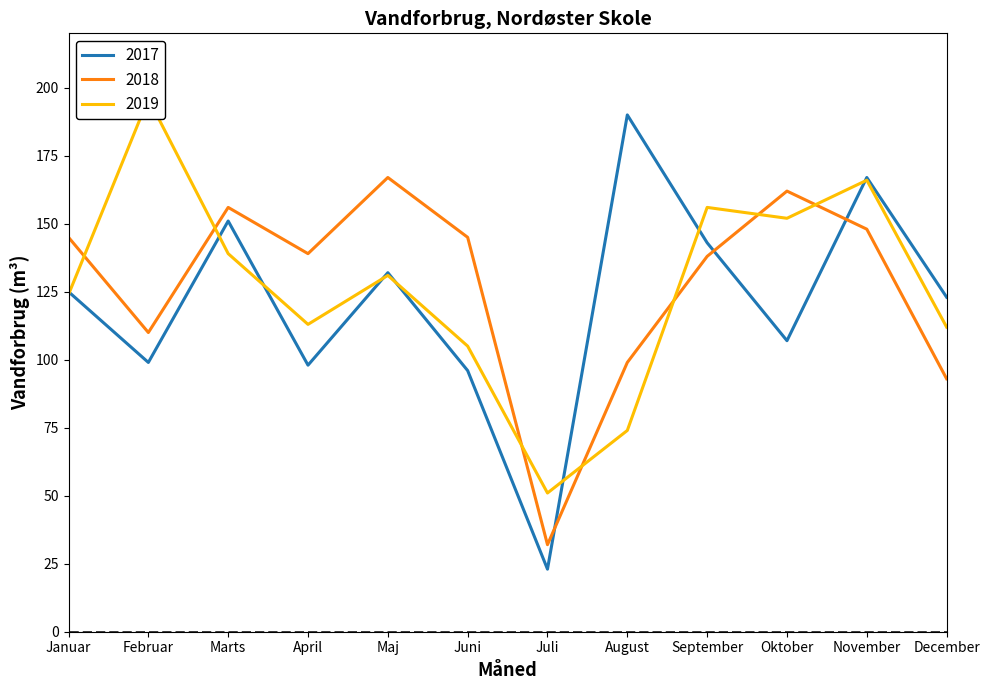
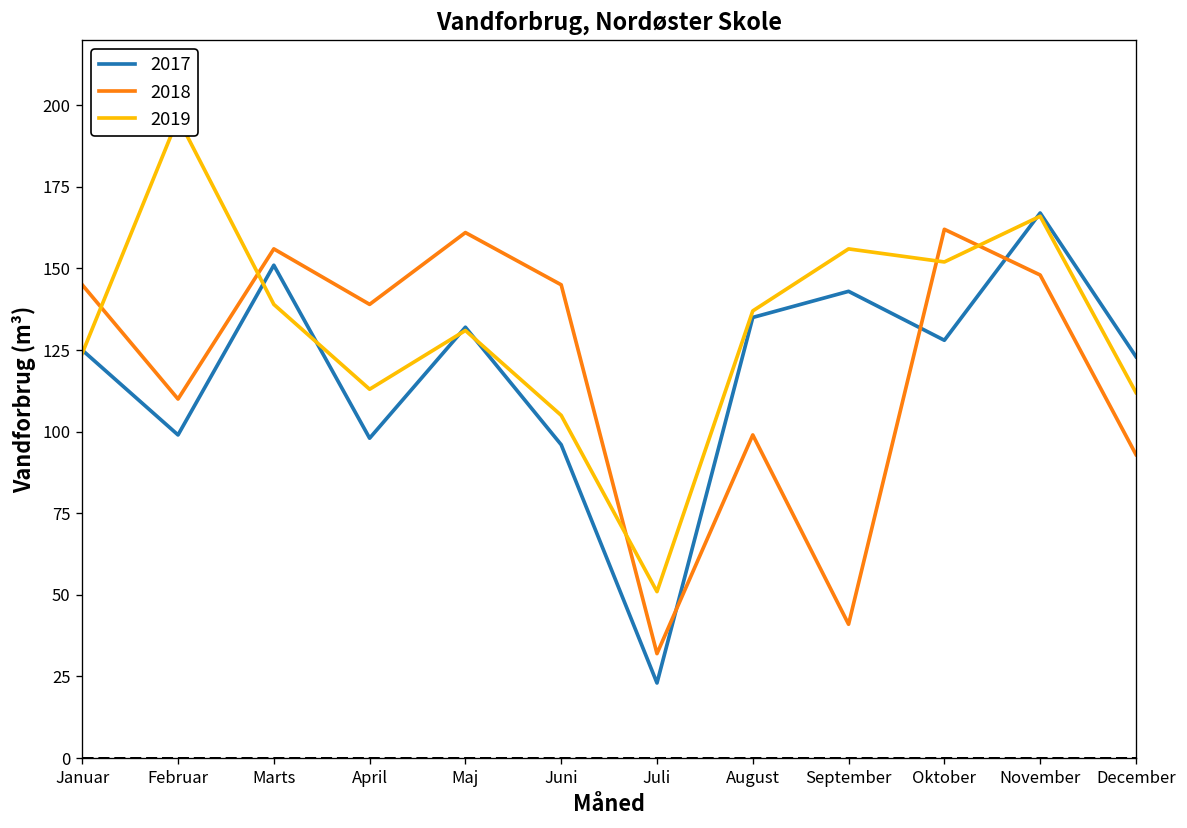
  {
    "2017": {
      "Januar": 125,
      "Februar": 99,
      "Marts": 151,
      "April": 98,
      "Maj": 132,
      "Juni": 96,
      "Juli": 23,
-     "August": 190,
+     "August": 135,
      "September": 143,
-     "Oktober": 107,
+     "Oktober": 128,
      "November": 167,
      "December": 123
    },
    "2018": {
      "Januar": 145,
      "Februar": 110,
      "Marts": 156,
      "April": 139,
-     "Maj": 167,
+     "Maj": 161,
      "Juni": 145,
      "Juli": 32,
      "August": 99,
-     "September": 138,
+     "September": 41,
      "Oktober": 162,
      "November": 148,
      "December": 93
    },
    "2019": {
      "Januar": 124,
      "Marts": 139,
      "April": 113,
      "Maj": 131,
      "Juni": 105,
      "Juli": 51,
-     "August": 74,
+     "August": 137,
      "September": 156,
      "Oktober": 152,
      "November": 166,
      "December": 112
    }
  }
